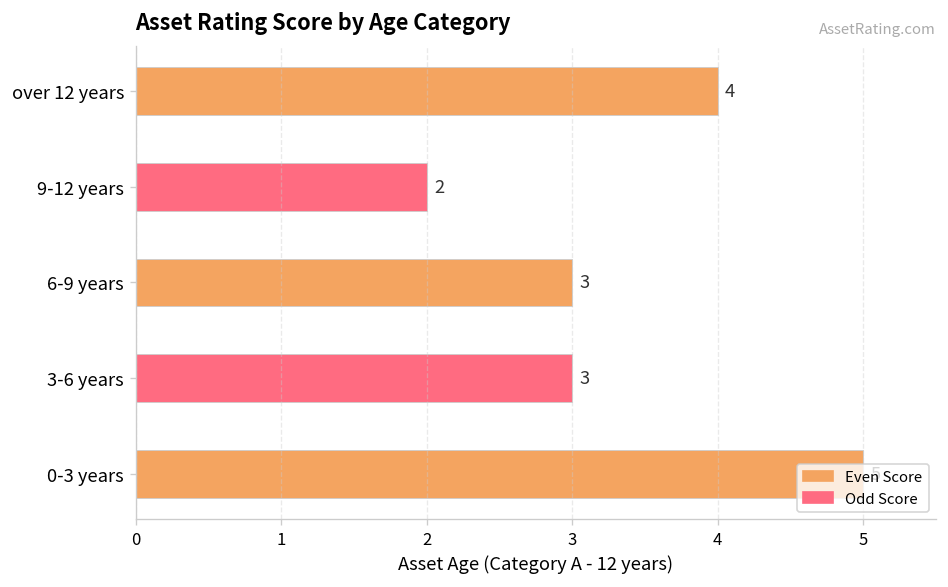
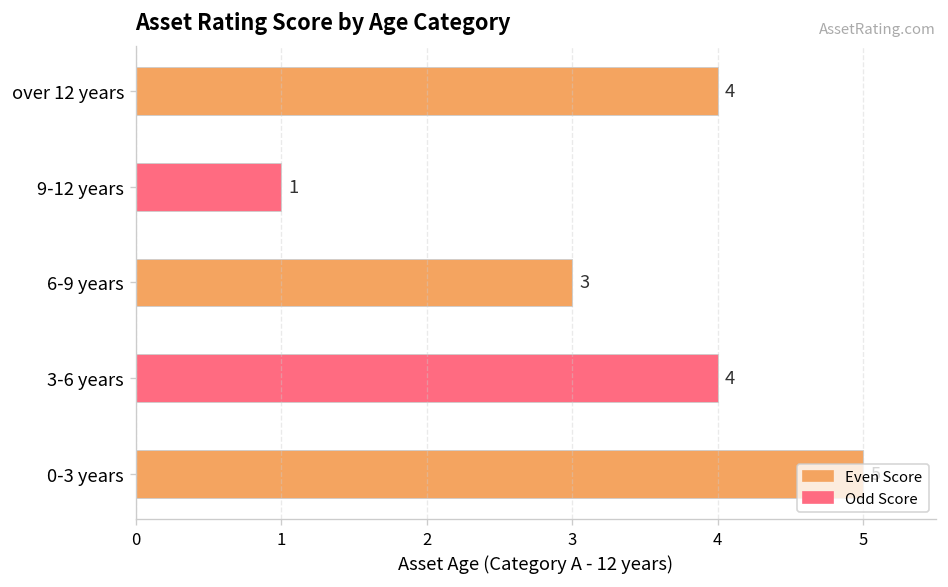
  {
    "over 12 years": 4,
-   "9-12 years": 2,
+   "9-12 years": 1,
    "6-9 years": 3,
-   "3-6 years": 3
+   "3-6 years": 4
  }
